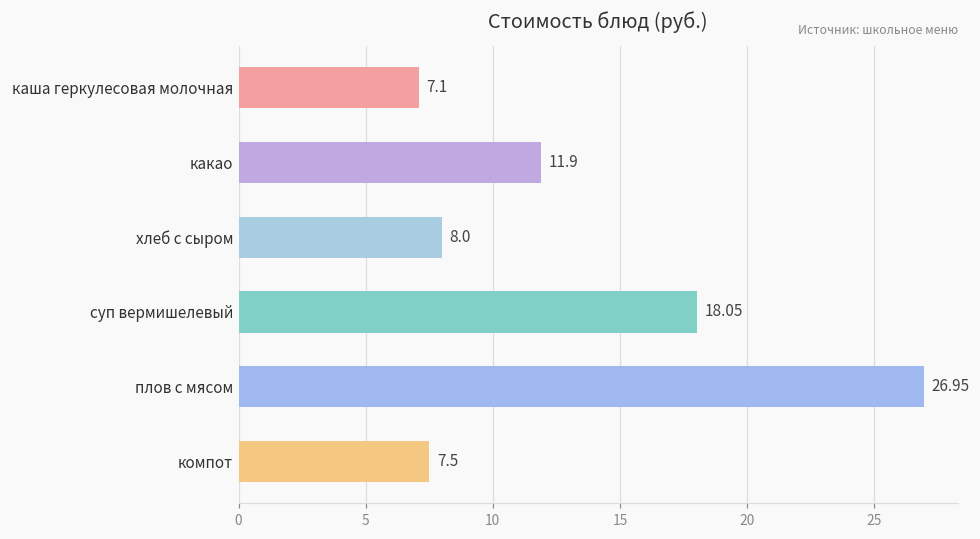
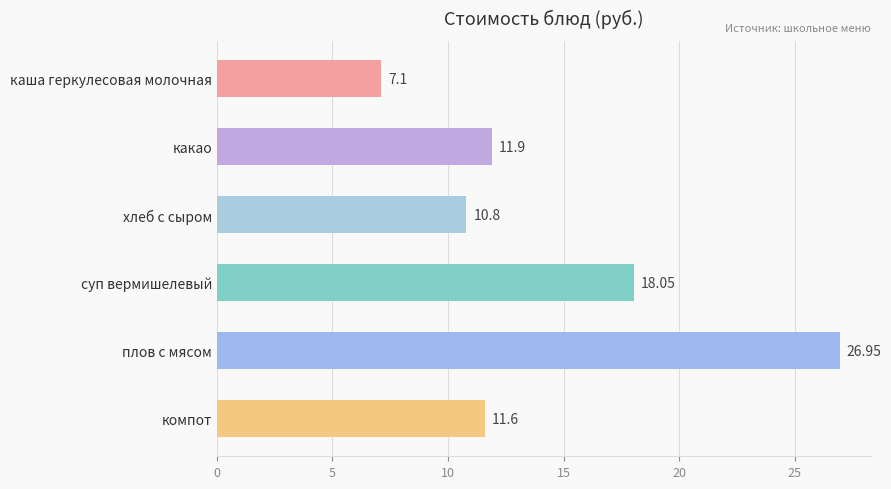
  {
    "каша геркулесовая молочная": 7.1,
    "какао": 11.9,
-   "хлеб с сыром": 8.0,
+   "хлеб с сыром": 10.8,
    "суп вермишелевый": 18.05,
    "плов с мясом": 26.95,
-   "компот": 7.5
+   "компот": 11.6
  }
